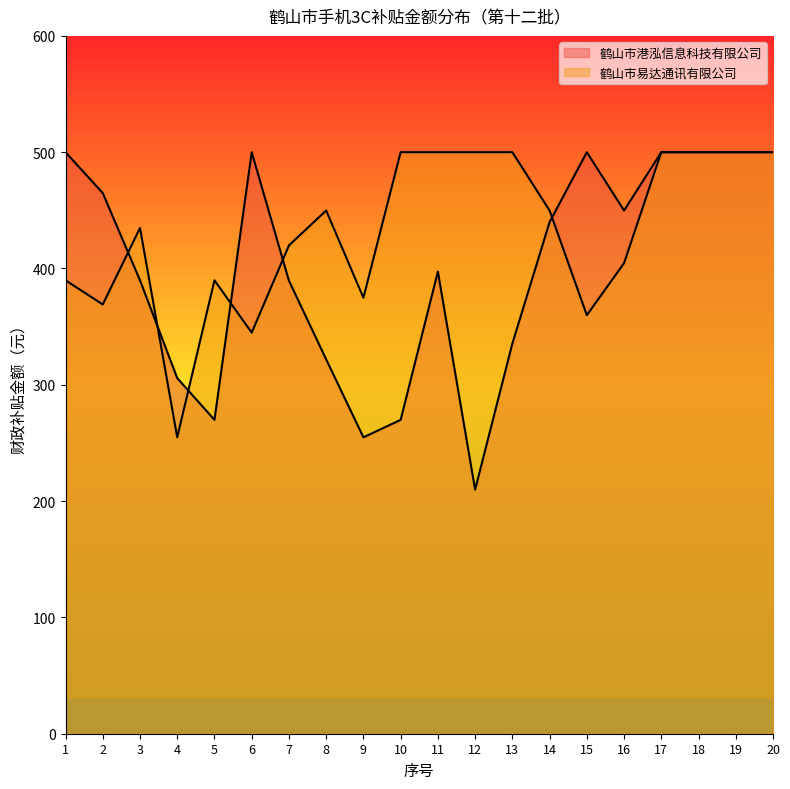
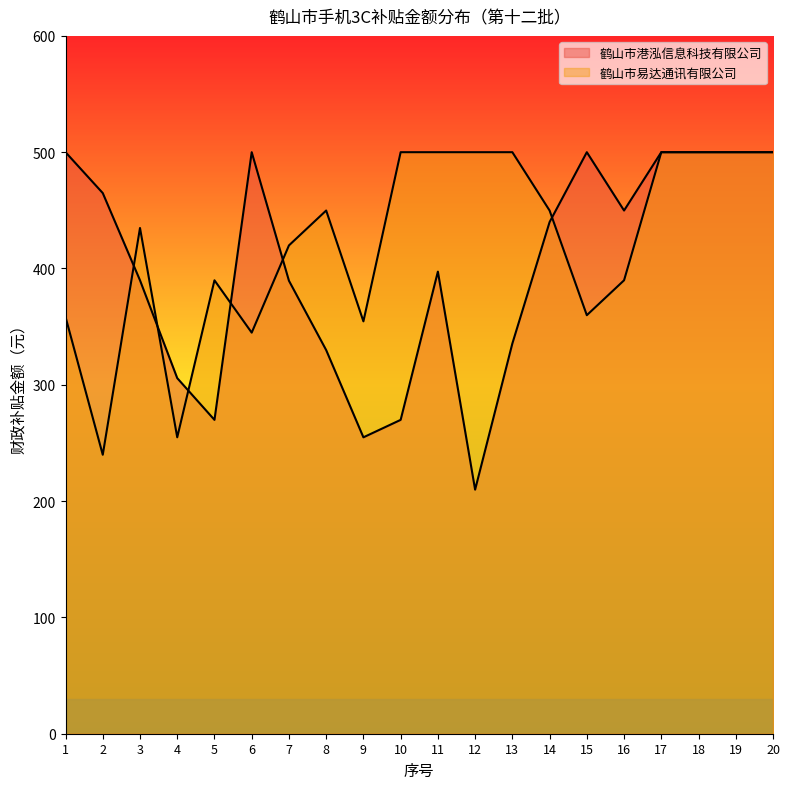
  {
    "鹤山市港泓信息科技有限公司": {
      "1": 500,
      "2": 465,
      "3": 390,
      "4": 306,
      "5": 270,
      "6": 500,
      "7": 389,
-     "8": 322,
+     "8": 330,
      "9": 255,
      "10": 270,
      "11": 397,
      "12": 210,
      "13": 336,
      "14": 440,
      "15": 500,
      "16": 450
    },
    "鹤山市易达通讯有限公司": {
-     "1": 390,
-     "2": 369,
+     "1": 358,
+     "2": 240,
      "3": 435,
      "4": 255,
      "5": 390,
      "6": 345,
      "7": 420,
      "8": 450,
-     "9": 375,
+     "9": 355,
      "10": 500,
      "11": 500,
      "12": 500,
      "13": 500,
      "14": 450,
      "15": 360,
-     "16": 405
+     "16": 390
    }
  }
